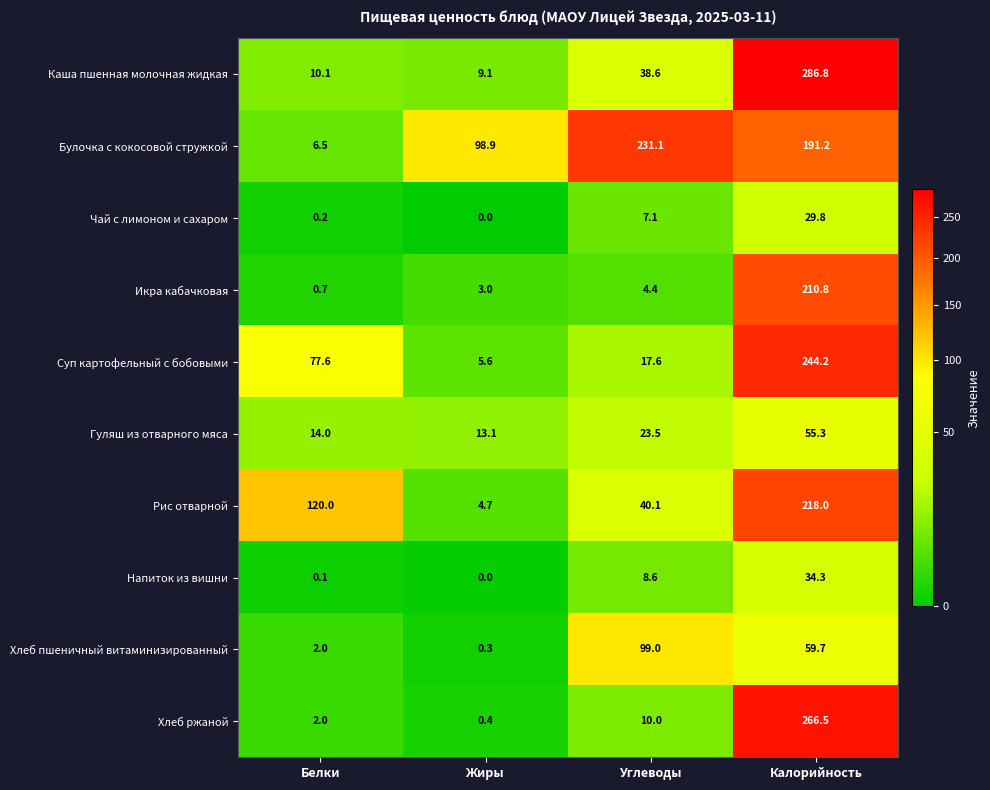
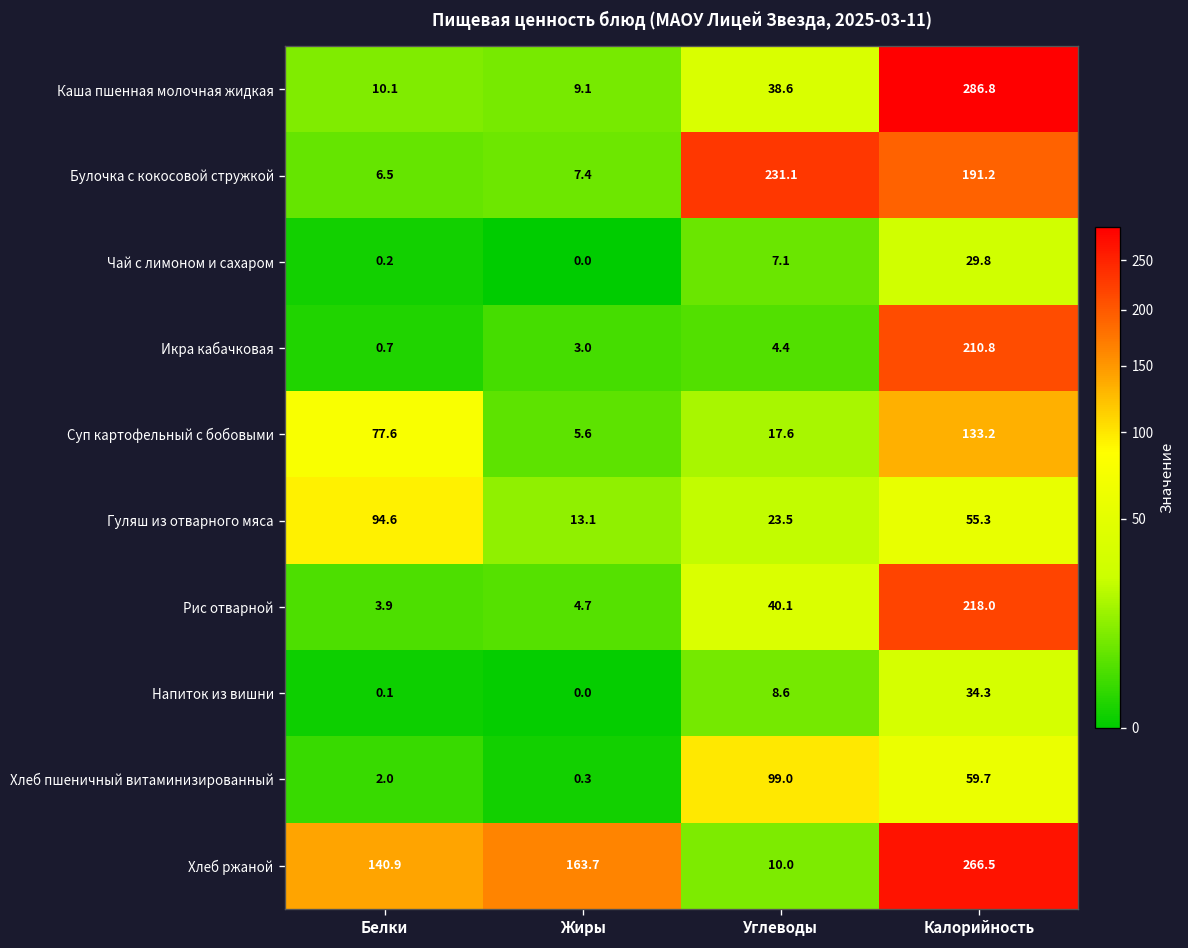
  {
    "Каша пшенная молочная жидкая": {
      "Белки": 10.1,
      "Жиры": 9.1,
      "Углеводы": 38.6,
      "Калорийность": 286.8
    },
    "Булочка с кокосовой стружкой": {
      "Белки": 6.5,
-     "Жиры": 98.9,
+     "Жиры": 7.4,
      "Углеводы": 231.1,
      "Калорийность": 191.2
    },
    "Чай с лимоном и сахаром": {
      "Белки": 0.2,
      "Жиры": 0.0,
      "Углеводы": 7.1,
      "Калорийность": 29.8
    },
    "Икра кабачковая": {
      "Белки": 0.7,
      "Жиры": 3.0,
      "Углеводы": 4.4,
      "Калорийность": 210.8
    },
    "Суп картофельный с бобовыми": {
      "Белки": 77.6,
      "Жиры": 5.6,
      "Углеводы": 17.6,
-     "Калорийность": 244.2
+     "Калорийность": 133.2
    },
    "Гуляш из отварного мяса": {
-     "Белки": 14.0,
+     "Белки": 94.6,
      "Жиры": 13.1,
      "Углеводы": 23.5,
      "Калорийность": 55.3
    },
    "Рис отварной": {
-     "Белки": 120.0,
+     "Белки": 3.9,
      "Жиры": 4.7,
      "Углеводы": 40.1,
      "Калорийность": 218.0
    },
    "Напиток из вишни": {
      "Белки": 0.1,
      "Жиры": 0.0,
      "Углеводы": 8.6,
      "Калорийность": 34.3
    },
    "Хлеб пшеничный витаминизированный": {
      "Белки": 2.0,
      "Жиры": 0.3,
      "Углеводы": 99.0,
      "Калорийность": 59.7
    },
    "Хлеб ржаной": {
-     "Белки": 2.0,
-     "Жиры": 0.4,
+     "Белки": 140.9,
+     "Жиры": 163.7,
      "Углеводы": 10.0,
      "Калорийность": 266.5
    }
  }
